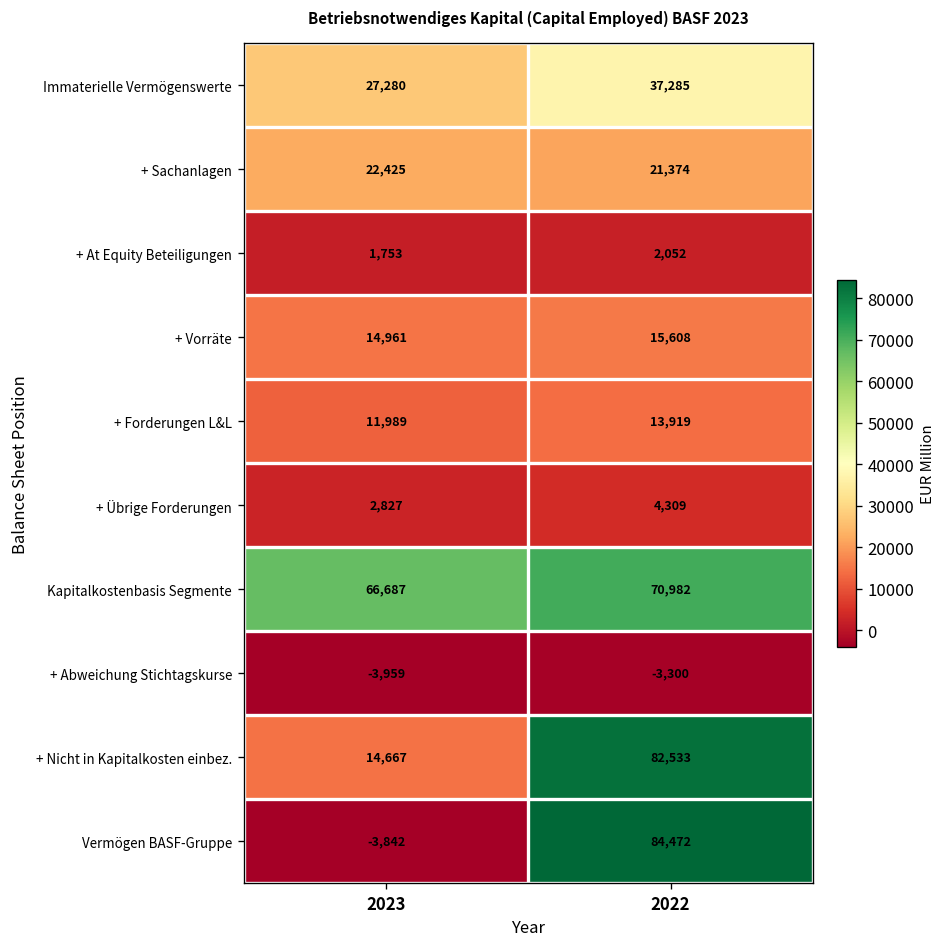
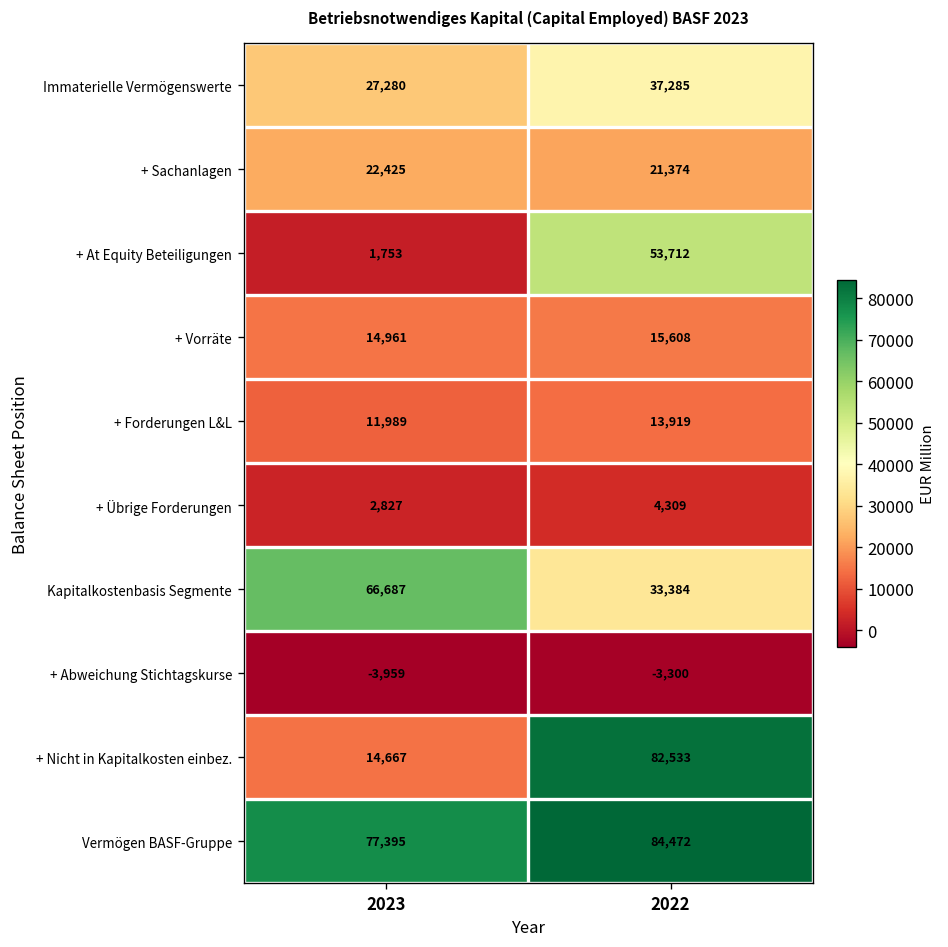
  {
    "Immaterielle Vermögenswerte": {
      "2023": "27,280",
      "2022": "37,285"
    },
    "+ Sachanlagen": {
      "2023": "22,425",
      "2022": "21,374"
    },
    "+ At Equity Beteiligungen": {
      "2023": "1,753",
-     "2022": "2,052"
+     "2022": "53,712"
    },
    "+ Vorräte": {
      "2023": "14,961",
      "2022": "15,608"
    },
    "+ Forderungen L&L": {
      "2023": "11,989",
      "2022": "13,919"
    },
    "+ Übrige Forderungen": {
      "2023": "2,827",
      "2022": "4,309"
    },
    "Kapitalkostenbasis Segmente": {
      "2023": "66,687",
-     "2022": "70,982"
+     "2022": "33,384"
    },
    "+ Abweichung Stichtagskurse": {
      "2023": "-3,959",
      "2022": "-3,300"
    },
    "+ Nicht in Kapitalkosten einbez.": {
      "2023": "14,667",
      "2022": "82,533"
    },
    "Vermögen BASF-Gruppe": {
-     "2023": "-3,842",
+     "2023": "77,395",
      "2022": "84,472"
    }
  }
